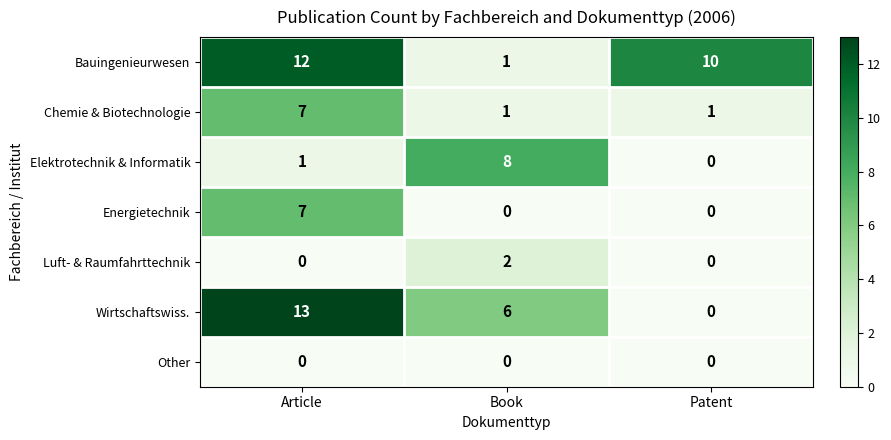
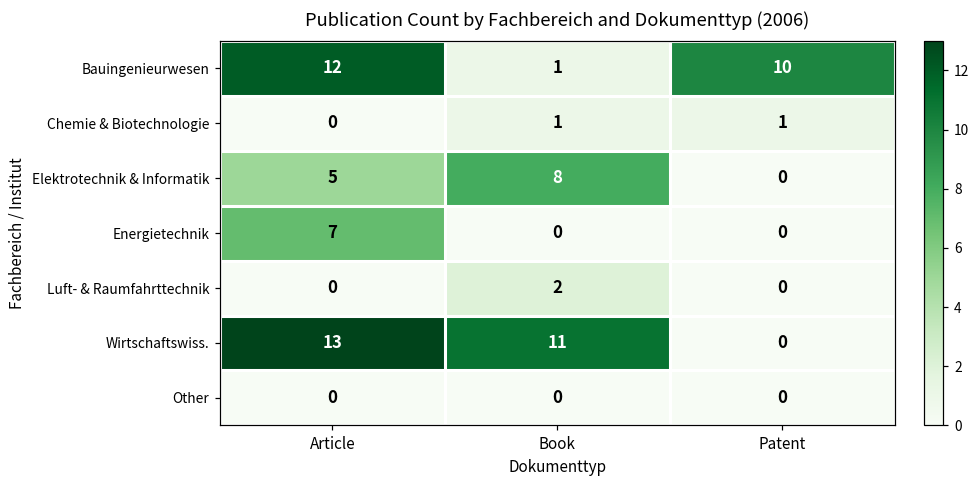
  {
    "Bauingenieurwesen": {
      "Article": 12,
      "Book": 1,
      "Patent": 10
    },
    "Chemie & Biotechnologie": {
-     "Article": 7,
+     "Article": 0,
      "Book": 1,
      "Patent": 1
    },
    "Elektrotechnik & Informatik": {
-     "Article": 1,
+     "Article": 5,
      "Book": 8,
      "Patent": 0
    },
    "Energietechnik": {
      "Article": 7,
      "Book": 0,
      "Patent": 0
    },
    "Luft- & Raumfahrttechnik": {
      "Article": 0,
      "Book": 2,
      "Patent": 0
    },
    "Wirtschaftswiss.": {
      "Article": 13,
-     "Book": 6,
+     "Book": 11,
      "Patent": 0
    },
    "Other": {
      "Article": 0,
      "Book": 0,
      "Patent": 0
    }
  }
